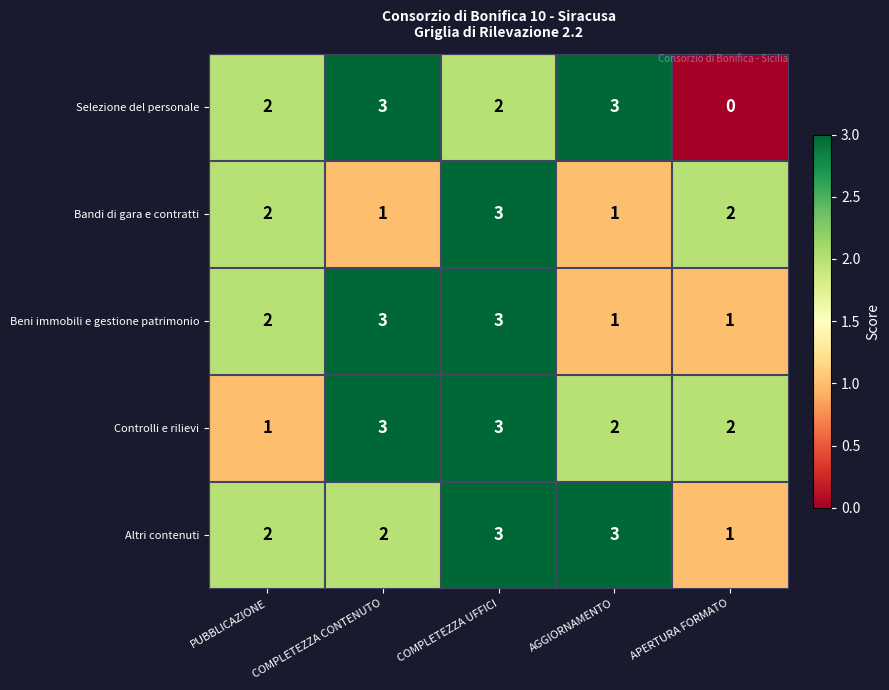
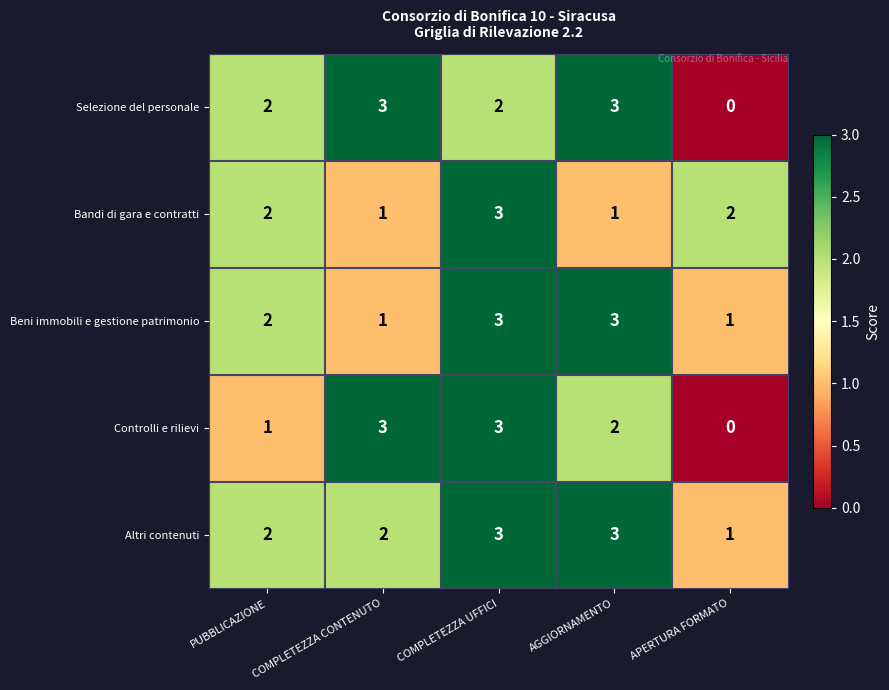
  {
    "Selezione del personale": {
      "PUBBLICAZIONE": 2,
      "COMPLETEZZA CONTENUTO": 3,
      "COMPLETEZZA UFFICI": 2,
      "AGGIORNAMENTO": 3
    },
    "Bandi di gara e contratti": {
      "PUBBLICAZIONE": 2,
      "COMPLETEZZA CONTENUTO": 1,
      "COMPLETEZZA UFFICI": 3,
      "AGGIORNAMENTO": 1,
      "APERTURA FORMATO": 2
    },
    "Beni immobili e gestione patrimonio": {
      "PUBBLICAZIONE": 2,
-     "COMPLETEZZA CONTENUTO": 3,
+     "COMPLETEZZA CONTENUTO": 1,
      "COMPLETEZZA UFFICI": 3,
-     "AGGIORNAMENTO": 1,
+     "AGGIORNAMENTO": 3,
      "APERTURA FORMATO": 1
    },
    "Controlli e rilievi": {
      "PUBBLICAZIONE": 1,
      "COMPLETEZZA CONTENUTO": 3,
      "COMPLETEZZA UFFICI": 3,
      "AGGIORNAMENTO": 2,
-     "APERTURA FORMATO": 2
+     "APERTURA FORMATO": 0
    },
    "Altri contenuti": {
      "PUBBLICAZIONE": 2,
      "COMPLETEZZA CONTENUTO": 2,
      "COMPLETEZZA UFFICI": 3,
      "AGGIORNAMENTO": 3,
      "APERTURA FORMATO": 1
    }
  }
